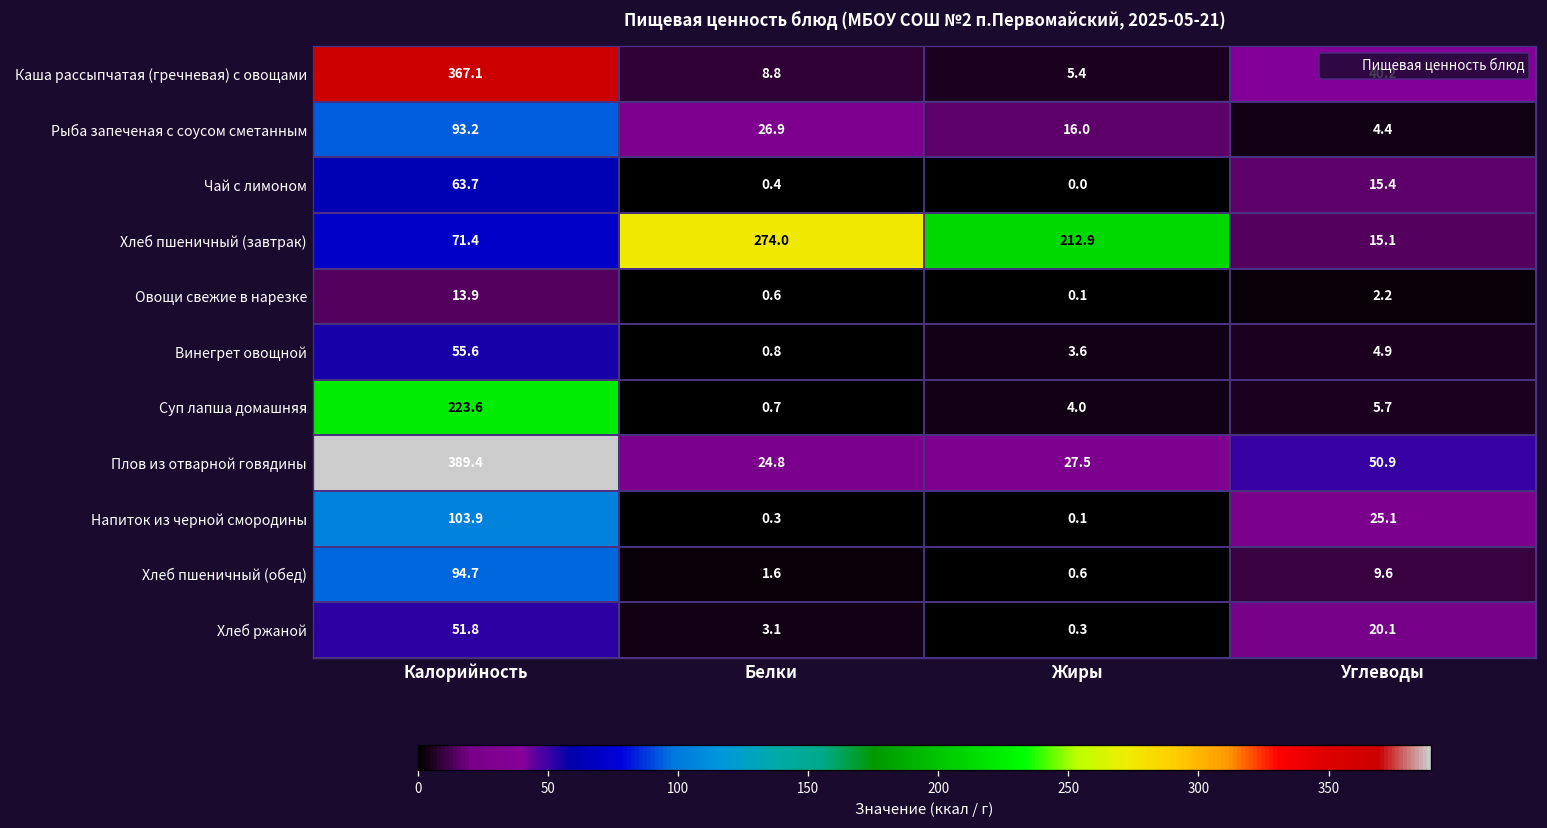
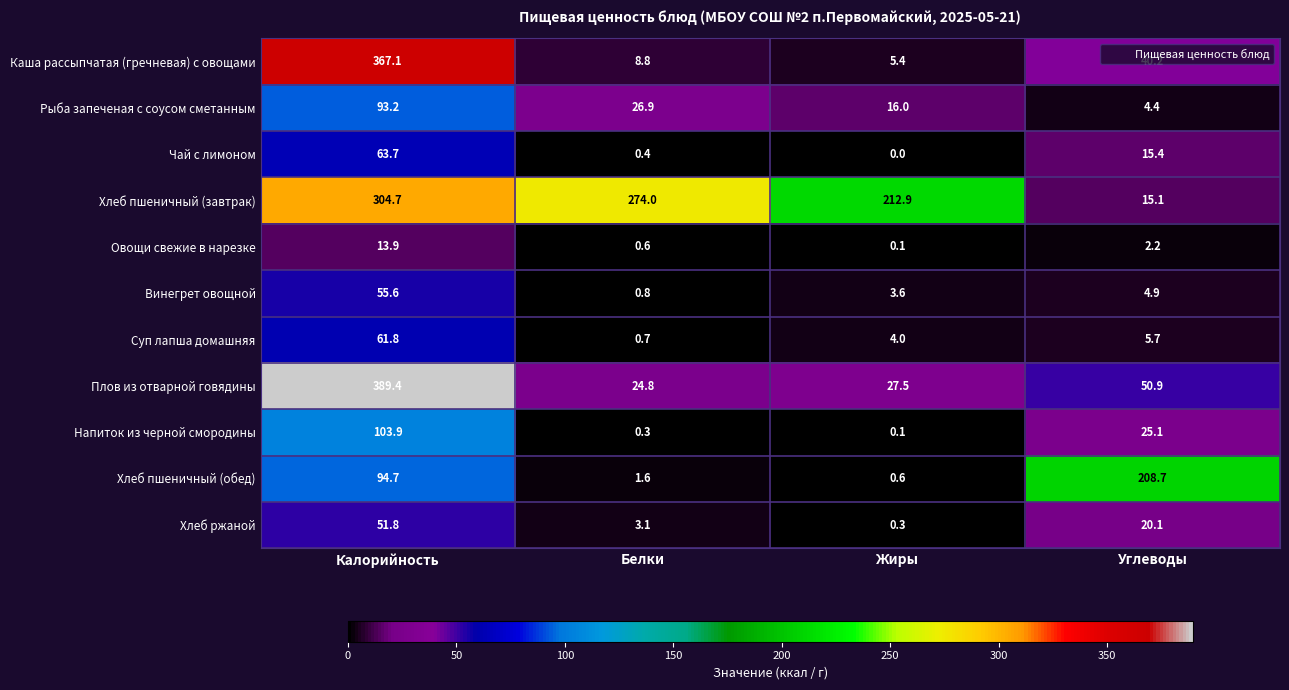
  {
    "Каша рассыпчатая (гречневая) с овощами": {
      "Калорийность": 367.1,
      "Белки": 8.8,
      "Жиры": 5.4
    },
    "Рыба запеченая с соусом сметанным": {
      "Калорийность": 93.2,
      "Белки": 26.9,
      "Жиры": 16.0,
      "Углеводы": 4.4
    },
    "Чай с лимоном": {
      "Калорийность": 63.7,
      "Белки": 0.4,
      "Жиры": 0.0,
      "Углеводы": 15.4
    },
    "Хлеб пшеничный (завтрак)": {
-     "Калорийность": 71.4,
+     "Калорийность": 304.7,
      "Белки": 274.0,
      "Жиры": 212.9,
      "Углеводы": 15.1
    },
    "Овощи свежие в нарезке": {
      "Калорийность": 13.9,
      "Белки": 0.6,
      "Жиры": 0.1,
      "Углеводы": 2.2
    },
    "Винегрет овощной": {
      "Калорийность": 55.6,
      "Белки": 0.8,
      "Жиры": 3.6,
      "Углеводы": 4.9
    },
    "Суп лапша домашняя": {
-     "Калорийность": 223.6,
+     "Калорийность": 61.8,
      "Белки": 0.7,
      "Жиры": 4.0,
      "Углеводы": 5.7
    },
    "Плов из отварной говядины": {
      "Калорийность": 389.4,
      "Белки": 24.8,
      "Жиры": 27.5,
      "Углеводы": 50.9
    },
    "Напиток из черной смородины": {
      "Калорийность": 103.9,
      "Белки": 0.3,
      "Жиры": 0.1,
      "Углеводы": 25.1
    },
    "Хлеб пшеничный (обед)": {
      "Калорийность": 94.7,
      "Белки": 1.6,
      "Жиры": 0.6,
-     "Углеводы": 9.6
+     "Углеводы": 208.7
    },
    "Хлеб ржаной": {
      "Калорийность": 51.8,
      "Белки": 3.1,
      "Жиры": 0.3,
      "Углеводы": 20.1
    }
  }
